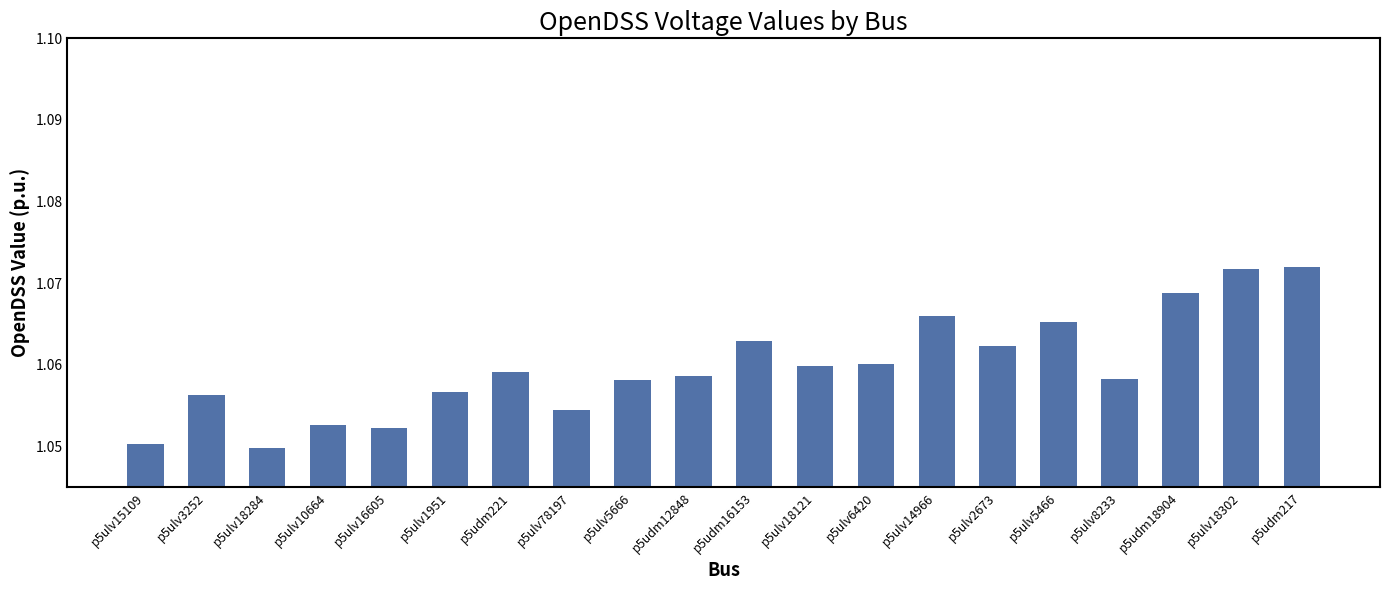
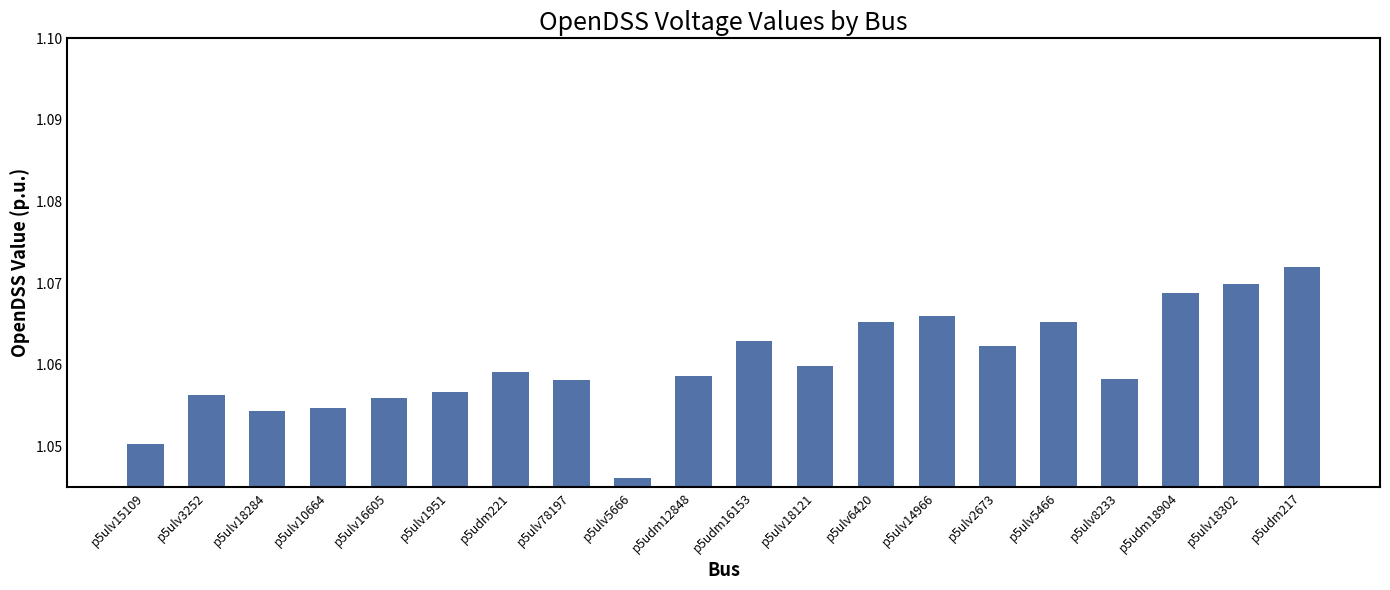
  {
    "p5ulv15109": 1.050,
    "p5ulv3252": 1.056,
-   "p5ulv18284": 1.050,
-   "p5ulv10664": 1.053,
-   "p5ulv16605": 1.052,
+   "p5ulv18284": 1.054,
+   "p5ulv10664": 1.055,
+   "p5ulv16605": 1.056,
    "p5ulv1951": 1.057,
    "p5udm221": 1.059,
-   "p5ulv78197": 1.054,
-   "p5ulv5666": 1.058,
+   "p5ulv78197": 1.058,
+   "p5ulv5666": 1.046,
    "p5udm12848": 1.059,
    "p5udm16153": 1.063,
    "p5ulv18121": 1.060,
-   "p5ulv6420": 1.060,
+   "p5ulv6420": 1.065,
    "p5ulv14966": 1.066,
    "p5ulv2673": 1.062,
    "p5ulv5466": 1.065,
    "p5ulv8233": 1.058,
    "p5udm18904": 1.069,
-   "p5ulv18302": 1.072,
+   "p5ulv18302": 1.070,
    "p5udm217": 1.072
  }
